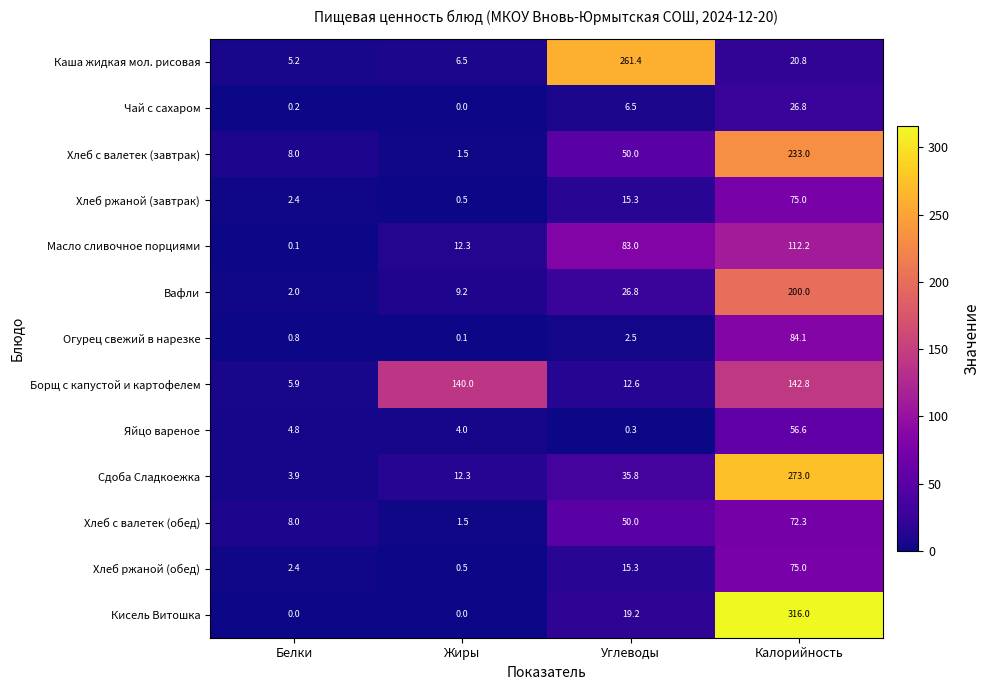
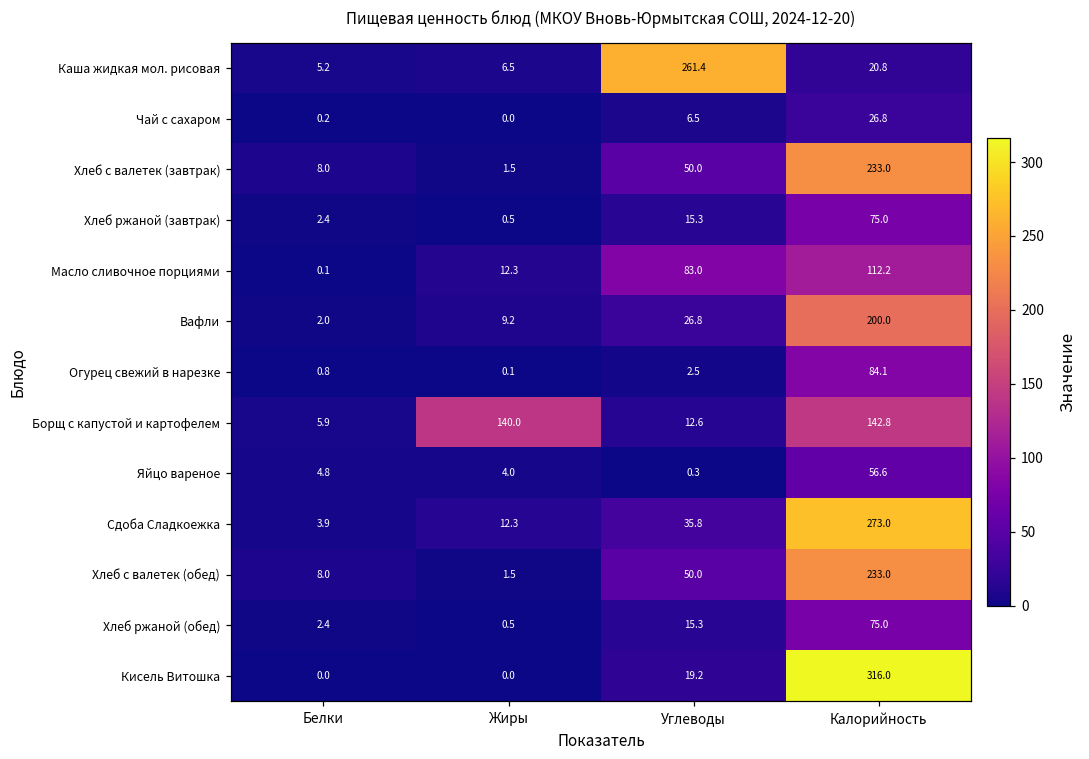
  {
    "Каша жидкая мол. рисовая": {
      "Белки": 5.2,
      "Жиры": 6.5,
      "Углеводы": 261.4,
      "Калорийность": 20.8
    },
    "Чай с сахаром": {
      "Белки": 0.2,
      "Жиры": 0.0,
      "Углеводы": 6.5,
      "Калорийность": 26.8
    },
    "Хлеб с валетек (завтрак)": {
      "Белки": 8.0,
      "Жиры": 1.5,
      "Углеводы": 50.0,
      "Калорийность": 233.0
    },
    "Хлеб ржаной (завтрак)": {
      "Белки": 2.4,
      "Жиры": 0.5,
      "Углеводы": 15.3,
      "Калорийность": 75.0
    },
    "Масло сливочное порциями": {
      "Белки": 0.1,
      "Жиры": 12.3,
      "Углеводы": 83.0,
      "Калорийность": 112.2
    },
    "Вафли": {
      "Белки": 2.0,
      "Жиры": 9.2,
      "Углеводы": 26.8,
      "Калорийность": 200.0
    },
    "Огурец свежий в нарезке": {
      "Белки": 0.8,
      "Жиры": 0.1,
      "Углеводы": 2.5,
      "Калорийность": 84.1
    },
    "Борщ с капустой и картофелем": {
      "Белки": 5.9,
      "Жиры": 140.0,
      "Углеводы": 12.6,
      "Калорийность": 142.8
    },
    "Яйцо вареное": {
      "Белки": 4.8,
      "Жиры": 4.0,
      "Углеводы": 0.3,
      "Калорийность": 56.6
    },
    "Сдоба Сладкоежка": {
      "Белки": 3.9,
      "Жиры": 12.3,
      "Углеводы": 35.8,
      "Калорийность": 273.0
    },
    "Хлеб с валетек (обед)": {
      "Белки": 8.0,
      "Жиры": 1.5,
      "Углеводы": 50.0,
-     "Калорийность": 72.3
+     "Калорийность": 233.0
    },
    "Хлеб ржаной (обед)": {
      "Белки": 2.4,
      "Жиры": 0.5,
      "Углеводы": 15.3,
      "Калорийность": 75.0
    },
    "Кисель Витошка": {
      "Белки": 0.0,
      "Жиры": 0.0,
      "Углеводы": 19.2,
      "Калорийность": 316.0
    }
  }
